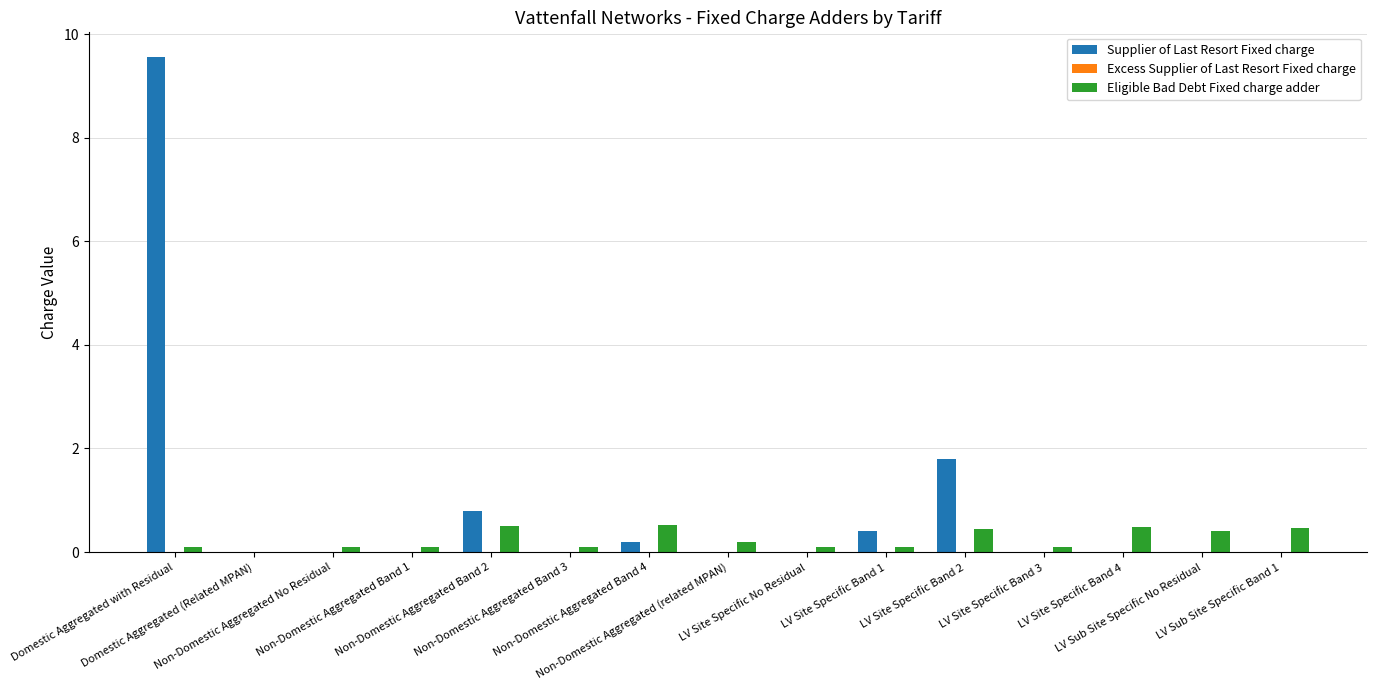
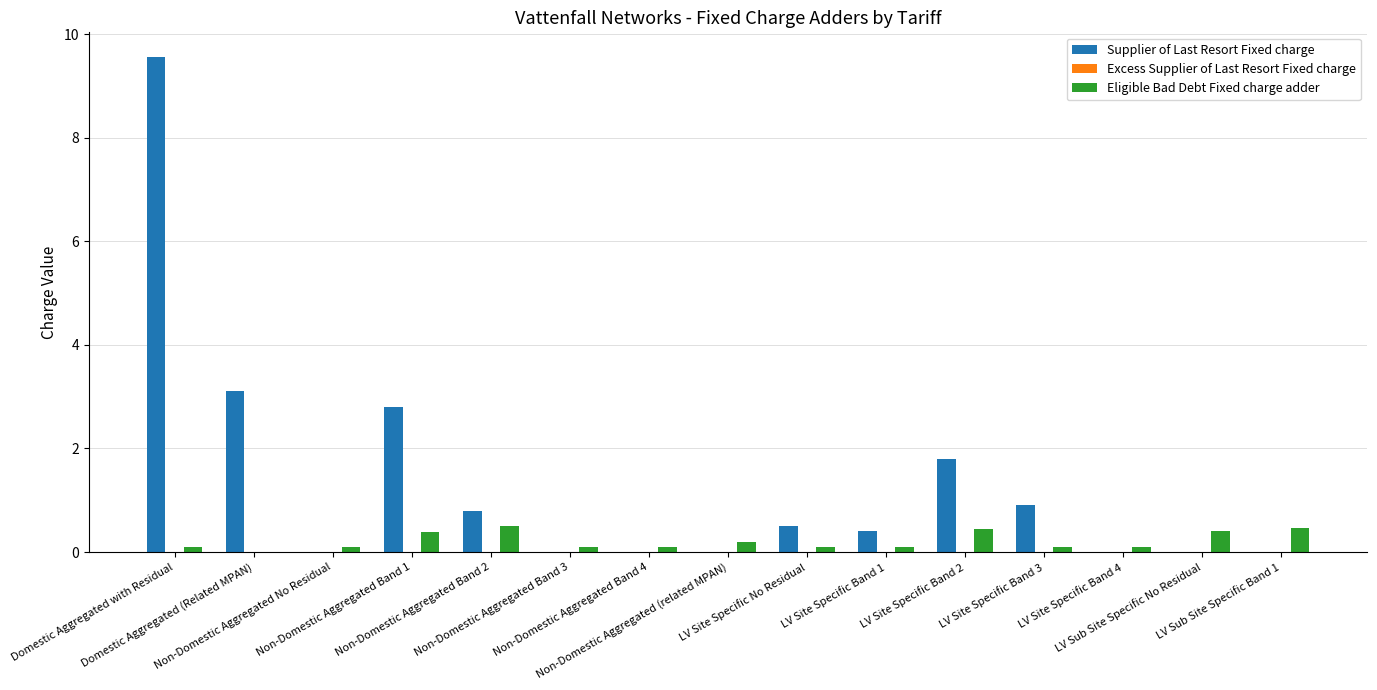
  {
    "Supplier of Last Resort Fixed charge": {
      "Domestic Aggregated with Residual": 9.6,
-     "Domestic Aggregated (Related MPAN)": 0.0,
+     "Domestic Aggregated (Related MPAN)": 3.1,
      "Non-Domestic Aggregated No Residual": 0.0,
-     "Non-Domestic Aggregated Band 1": 0.0,
+     "Non-Domestic Aggregated Band 1": 2.8,
      "Non-Domestic Aggregated Band 2": 0.8,
      "Non-Domestic Aggregated Band 3": 0.0,
-     "Non-Domestic Aggregated Band 4": 0.2,
+     "Non-Domestic Aggregated Band 4": 0.0,
      "Non-Domestic Aggregated (related MPAN)": 0.0,
-     "LV Site Specific No Residual": 0.0,
+     "LV Site Specific No Residual": 0.5,
      "LV Site Specific Band 1": 0.4,
      "LV Site Specific Band 2": 1.8,
-     "LV Site Specific Band 3": 0.0,
+     "LV Site Specific Band 3": 0.9,
      "LV Site Specific Band 4": 0.0,
      "LV Sub Site Specific No Residual": 0.0,
      "LV Sub Site Specific Band 1": 0.0
    },
    "Excess Supplier of Last Resort Fixed charge": {
      "Domestic Aggregated with Residual": 0.0,
      "Domestic Aggregated (Related MPAN)": 0.0,
      "Non-Domestic Aggregated No Residual": 0.0,
      "Non-Domestic Aggregated Band 1": 0.0,
      "Non-Domestic Aggregated Band 2": 0.0,
      "Non-Domestic Aggregated Band 3": 0.0,
      "Non-Domestic Aggregated Band 4": 0.0,
      "Non-Domestic Aggregated (related MPAN)": 0.0,
      "LV Site Specific No Residual": 0.0,
      "LV Site Specific Band 1": 0.0,
      "LV Site Specific Band 2": 0.0,
      "LV Site Specific Band 3": 0.0,
      "LV Site Specific Band 4": 0.0,
      "LV Sub Site Specific No Residual": 0.0,
      "LV Sub Site Specific Band 1": 0.0
    },
    "Eligible Bad Debt Fixed charge adder": {
      "Domestic Aggregated with Residual": 0.1,
      "Domestic Aggregated (Related MPAN)": 0.0,
      "Non-Domestic Aggregated No Residual": 0.1,
-     "Non-Domestic Aggregated Band 1": 0.1,
+     "Non-Domestic Aggregated Band 1": 0.4,
      "Non-Domestic Aggregated Band 2": 0.5,
      "Non-Domestic Aggregated Band 3": 0.1,
-     "Non-Domestic Aggregated Band 4": 0.5,
+     "Non-Domestic Aggregated Band 4": 0.1,
      "Non-Domestic Aggregated (related MPAN)": 0.2,
      "LV Site Specific No Residual": 0.1,
      "LV Site Specific Band 1": 0.1,
      "LV Site Specific Band 2": 0.4,
      "LV Site Specific Band 3": 0.1,
-     "LV Site Specific Band 4": 0.5,
+     "LV Site Specific Band 4": 0.1,
      "LV Sub Site Specific No Residual": 0.4,
      "LV Sub Site Specific Band 1": 0.5
    }
  }
